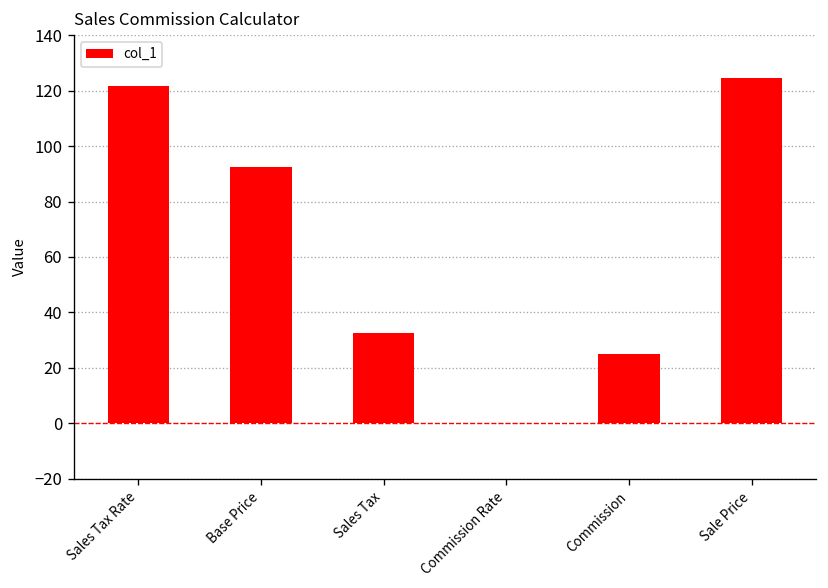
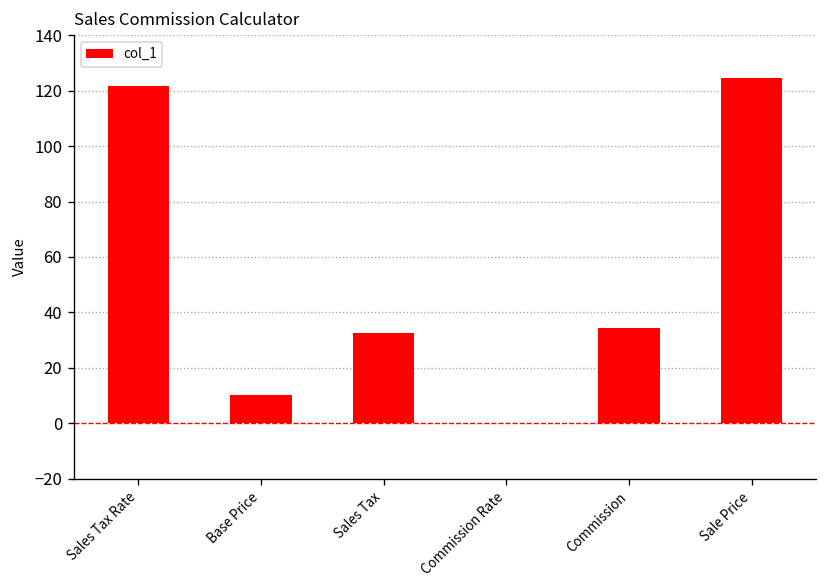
  {
    "Sales Tax Rate": 122,
-   "Base Price": 92,
+   "Base Price": 10,
    "Sales Tax": 33,
-   "Commission": 25,
+   "Commission": 34,
    "Sale Price": 125
  }
